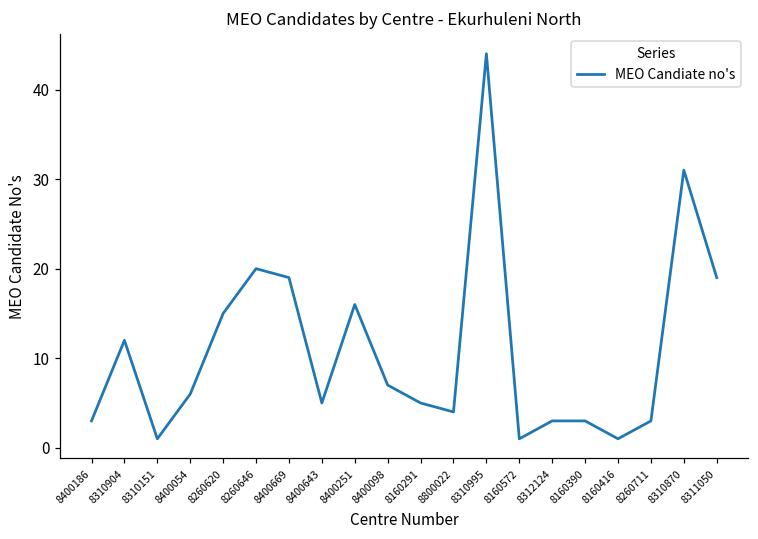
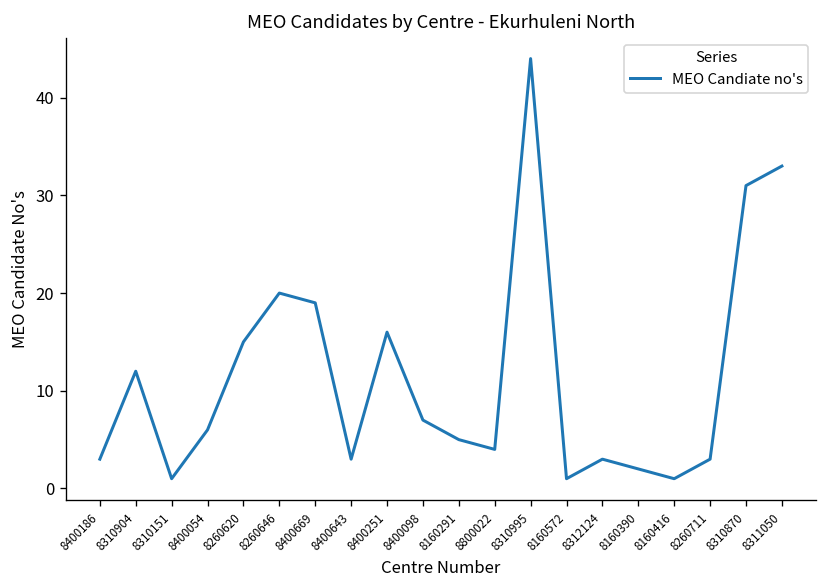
  {
    "8400186": 3,
    "8310904": 12,
    "8310151": 1,
    "8400054": 6,
    "8260620": 15,
    "8260646": 20,
    "8400669": 19,
-   "8400643": 5,
+   "8400643": 3,
    "8400251": 16,
    "8400098": 7,
    "8160291": 5,
    "8800022": 4,
    "8310995": 44,
    "8160572": 1,
    "8312124": 3,
-   "8160390": 3,
+   "8160390": 2,
    "8160416": 1,
    "8260711": 3,
    "8310870": 31,
-   "8311050": 19
+   "8311050": 33
  }
